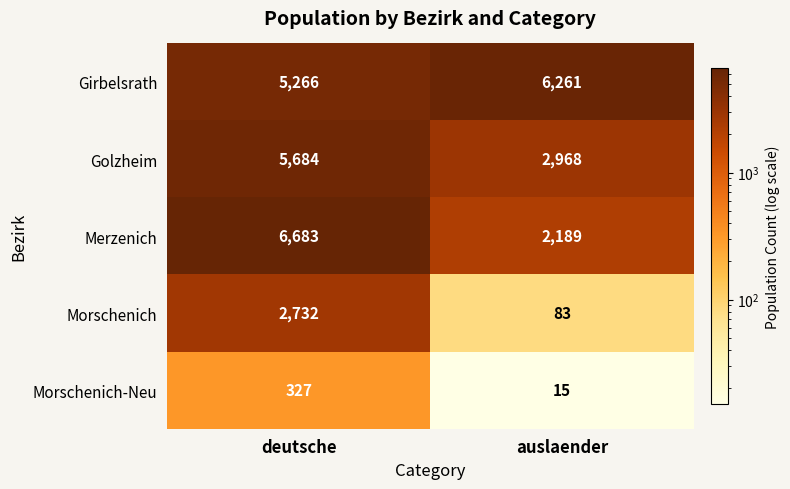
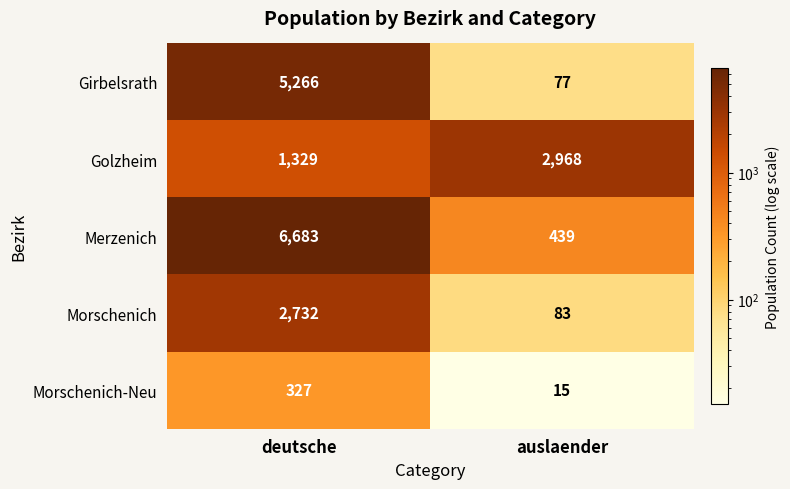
  {
    "Girbelsrath": {
      "deutsche": "5,266",
-     "auslaender": "6,261"
+     "auslaender": "77"
    },
    "Golzheim": {
-     "deutsche": "5,684",
+     "deutsche": "1,329",
      "auslaender": "2,968"
    },
    "Merzenich": {
      "deutsche": "6,683",
-     "auslaender": "2,189"
+     "auslaender": "439"
    },
    "Morschenich": {
      "deutsche": "2,732",
      "auslaender": "83"
    },
    "Morschenich-Neu": {
      "deutsche": "327",
      "auslaender": "15"
    }
  }
